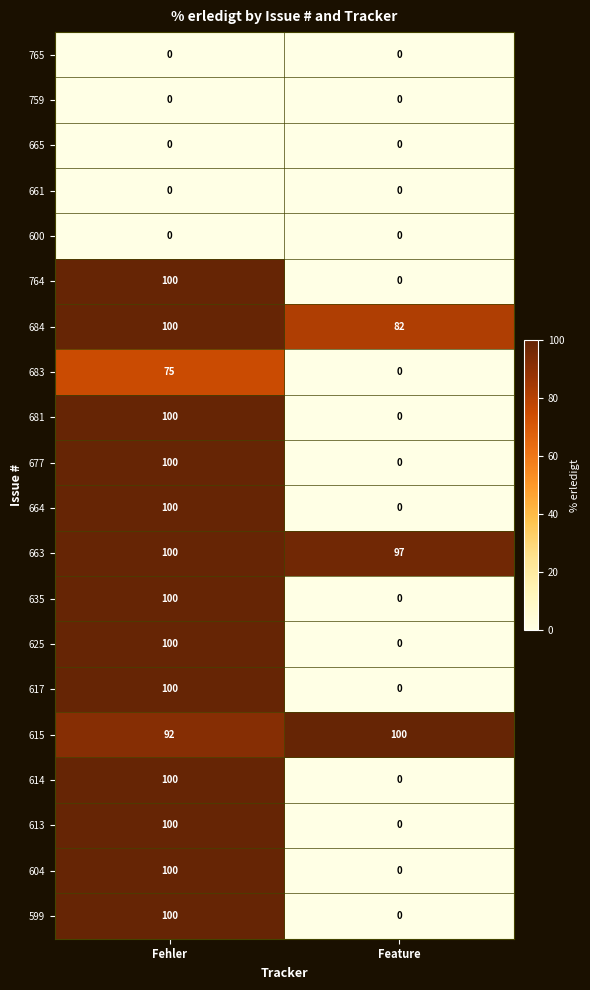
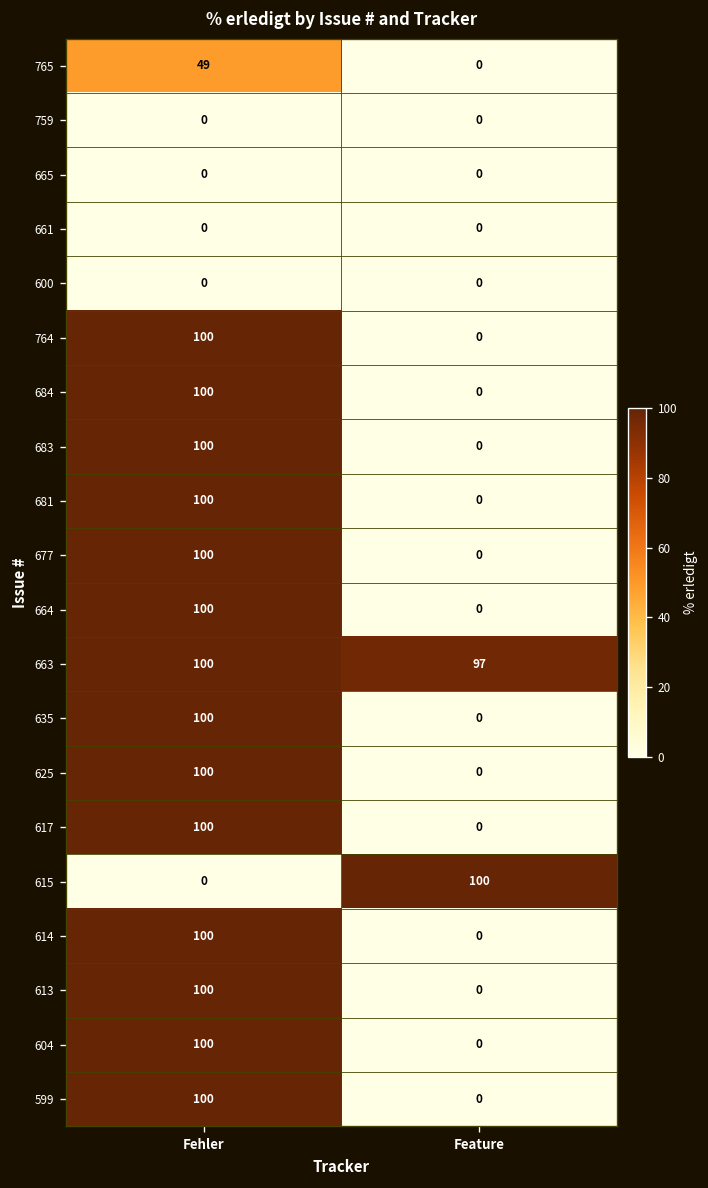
  {
    "765": {
-     "Fehler": 0,
+     "Fehler": 49,
      "Feature": 0
    },
    "759": {
      "Fehler": 0,
      "Feature": 0
    },
    "665": {
      "Fehler": 0,
      "Feature": 0
    },
    "661": {
      "Fehler": 0,
      "Feature": 0
    },
    "600": {
      "Fehler": 0,
      "Feature": 0
    },
    "764": {
      "Fehler": 100,
      "Feature": 0
    },
    "684": {
      "Fehler": 100,
-     "Feature": 82
+     "Feature": 0
    },
    "683": {
-     "Fehler": 75,
+     "Fehler": 100,
      "Feature": 0
    },
    "681": {
      "Fehler": 100,
      "Feature": 0
    },
    "677": {
      "Fehler": 100,
      "Feature": 0
    },
    "664": {
      "Fehler": 100,
      "Feature": 0
    },
    "663": {
      "Fehler": 100,
      "Feature": 97
    },
    "635": {
      "Fehler": 100,
      "Feature": 0
    },
    "625": {
      "Fehler": 100,
      "Feature": 0
    },
    "617": {
      "Fehler": 100,
      "Feature": 0
    },
    "615": {
-     "Fehler": 92,
+     "Fehler": 0,
      "Feature": 100
    },
    "614": {
      "Fehler": 100,
      "Feature": 0
    },
    "613": {
      "Fehler": 100,
      "Feature": 0
    },
    "604": {
      "Fehler": 100,
      "Feature": 0
    },
    "599": {
      "Fehler": 100,
      "Feature": 0
    }
  }
